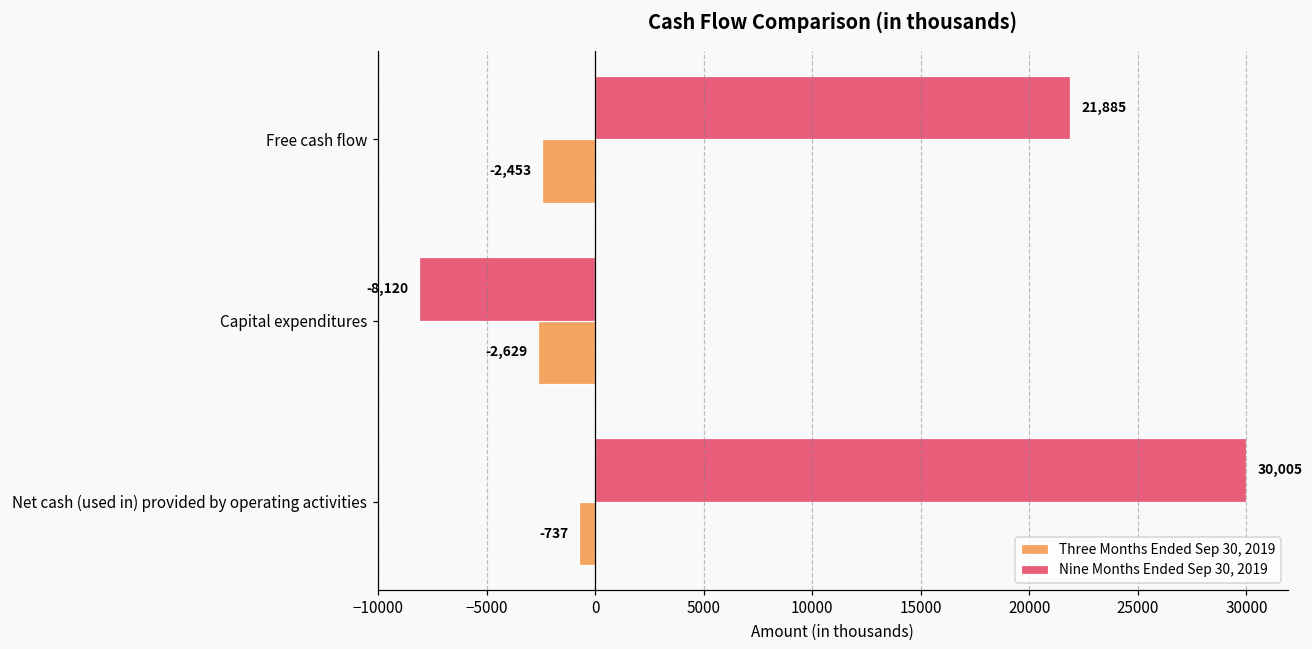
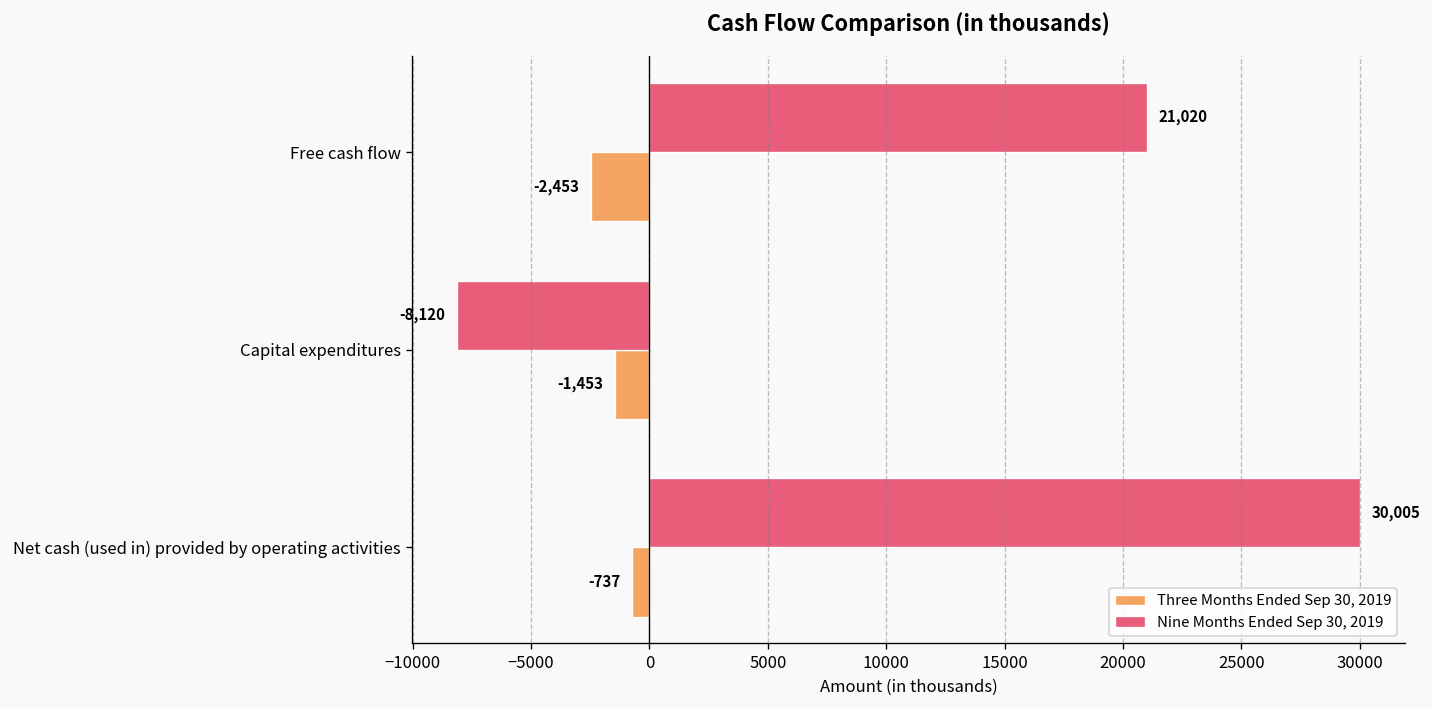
  {
    "Three Months Ended Sep 30, 2019": {
      "Free cash flow": "-2,453",
-     "Capital expenditures": "-2,629",
+     "Capital expenditures": "-1,453",
      "Net cash (used in) provided by operating activities": "-737"
    },
    "Nine Months Ended Sep 30, 2019": {
-     "Free cash flow": "21,885",
+     "Free cash flow": "21,020",
      "Capital expenditures": "-8,120",
      "Net cash (used in) provided by operating activities": "30,005"
    }
  }
